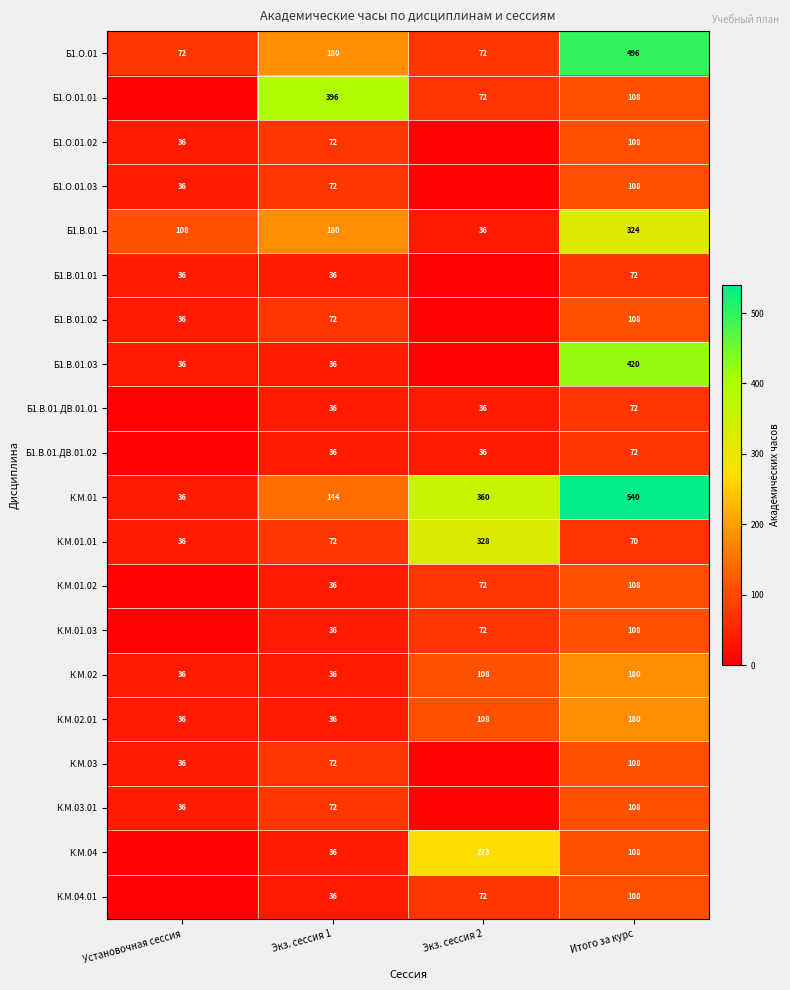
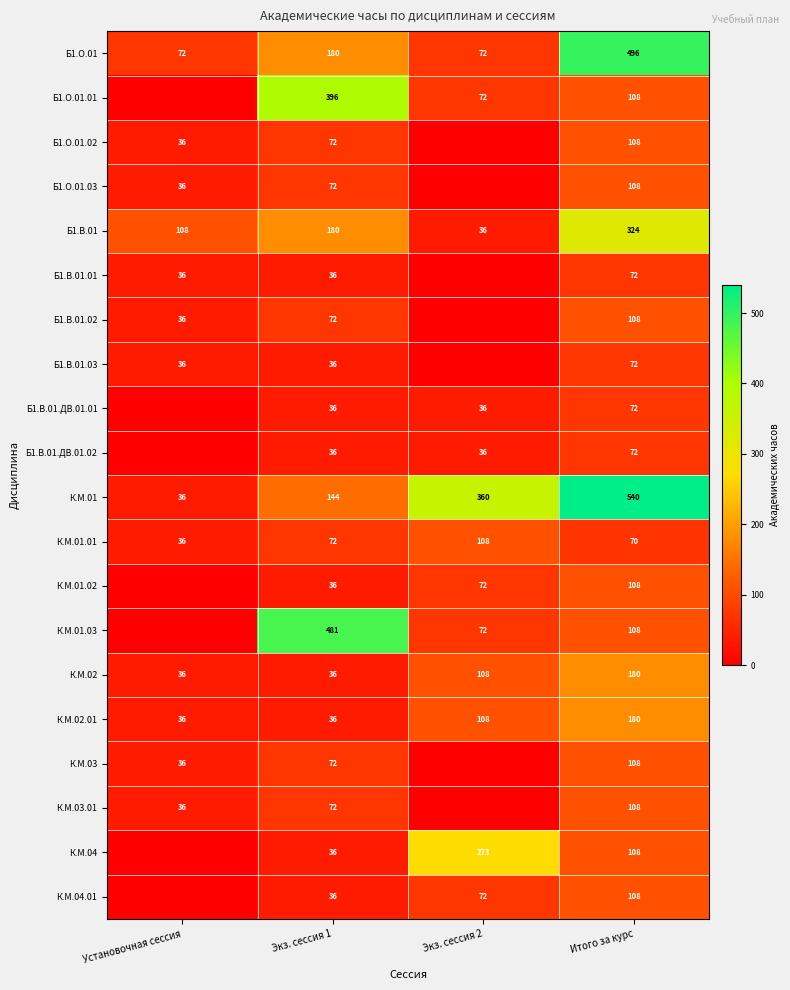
  {
    "Б1.О.01": {
      "Установочная сессия": 72,
      "Экз. сессия 1": 180,
      "Экз. сессия 2": 72,
      "Итого за курс": 496
    },
    "Б1.О.01.01": {
      "Экз. сессия 1": 396,
      "Экз. сессия 2": 72,
      "Итого за курс": 108
    },
    "Б1.О.01.02": {
      "Установочная сессия": 36,
      "Экз. сессия 1": 72,
      "Итого за курс": 108
    },
    "Б1.О.01.03": {
      "Установочная сессия": 36,
      "Экз. сессия 1": 72,
      "Итого за курс": 108
    },
    "Б1.В.01": {
      "Установочная сессия": 108,
      "Экз. сессия 1": 180,
      "Экз. сессия 2": 36,
      "Итого за курс": 324
    },
    "Б1.В.01.01": {
      "Установочная сессия": 36,
      "Экз. сессия 1": 36,
      "Итого за курс": 72
    },
    "Б1.В.01.02": {
      "Установочная сессия": 36,
      "Экз. сессия 1": 72,
      "Итого за курс": 108
    },
    "Б1.В.01.03": {
      "Установочная сессия": 36,
      "Экз. сессия 1": 36,
-     "Итого за курс": 420
+     "Итого за курс": 72
    },
    "Б1.В.01.ДВ.01.01": {
      "Экз. сессия 1": 36,
      "Экз. сессия 2": 36,
      "Итого за курс": 72
    },
    "Б1.В.01.ДВ.01.02": {
      "Экз. сессия 1": 36,
      "Экз. сессия 2": 36,
      "Итого за курс": 72
    },
    "К.М.01": {
      "Установочная сессия": 36,
      "Экз. сессия 1": 144,
      "Экз. сессия 2": 360,
      "Итого за курс": 540
    },
    "К.М.01.01": {
      "Установочная сессия": 36,
      "Экз. сессия 1": 72,
-     "Экз. сессия 2": 328,
+     "Экз. сессия 2": 108,
      "Итого за курс": 70
    },
    "К.М.01.02": {
      "Экз. сессия 1": 36,
      "Экз. сессия 2": 72,
      "Итого за курс": 108
    },
    "К.М.01.03": {
-     "Экз. сессия 1": 36,
+     "Экз. сессия 1": 481,
      "Экз. сессия 2": 72,
      "Итого за курс": 108
    },
    "К.М.02": {
      "Установочная сессия": 36,
      "Экз. сессия 1": 36,
      "Экз. сессия 2": 108,
      "Итого за курс": 180
    },
    "К.М.02.01": {
      "Установочная сессия": 36,
      "Экз. сессия 1": 36,
      "Экз. сессия 2": 108,
      "Итого за курс": 180
    },
    "К.М.03": {
      "Установочная сессия": 36,
      "Экз. сессия 1": 72,
      "Итого за курс": 108
    },
    "К.М.03.01": {
      "Установочная сессия": 36,
      "Экз. сессия 1": 72,
      "Итого за курс": 108
    },
    "К.М.04": {
      "Экз. сессия 1": 36,
      "Экз. сессия 2": 273,
      "Итого за курс": 108
    },
    "К.М.04.01": {
      "Экз. сессия 1": 36,
      "Экз. сессия 2": 72,
      "Итого за курс": 108
    }
  }
